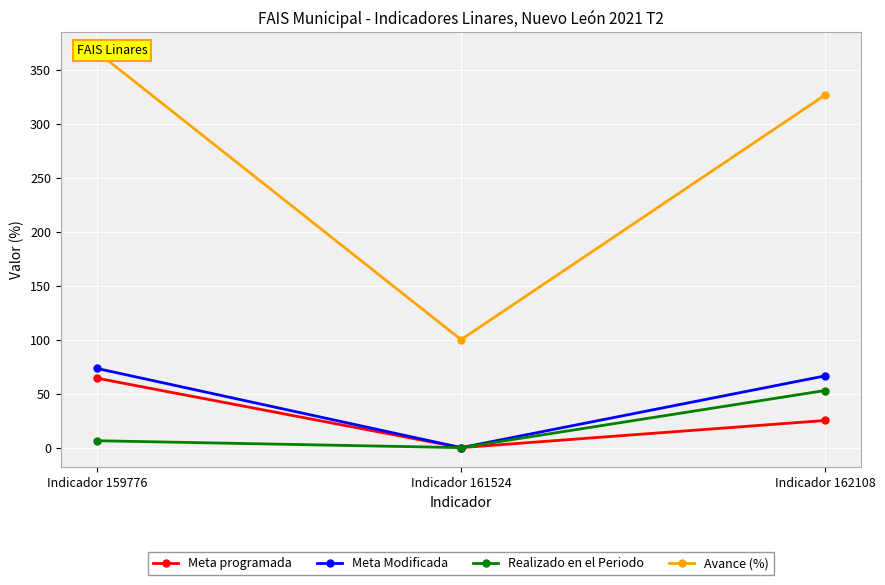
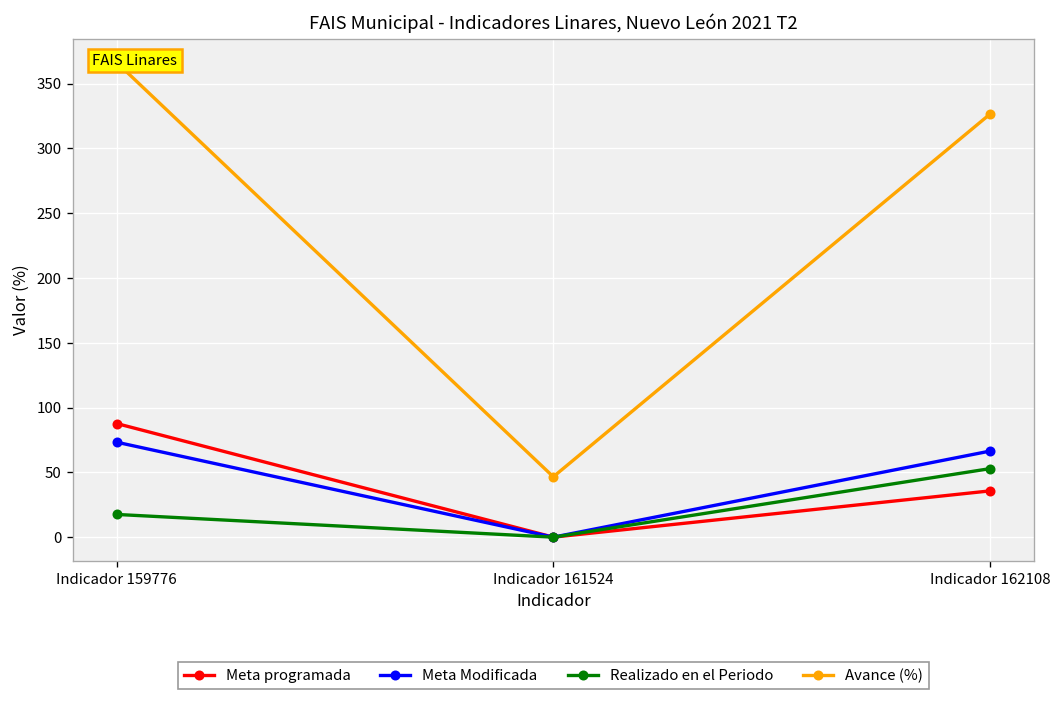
  {
    "Meta programada": {
-     "Indicador 159776": 64,
-     "Indicador 162108": 25
+     "Indicador 159776": 88,
+     "Indicador 162108": 36
    },
    "Meta Modificada": {
      "Indicador 159776": 73,
      "Indicador 162108": 66
    },
    "Realizado en el Periodo": {
-     "Indicador 159776": 6,
+     "Indicador 159776": 18,
      "Indicador 162108": 53
    },
    "Avance (%)": {
-     "Indicador 161524": 100,
+     "Indicador 161524": 47,
      "Indicador 162108": 327
    }
  }
